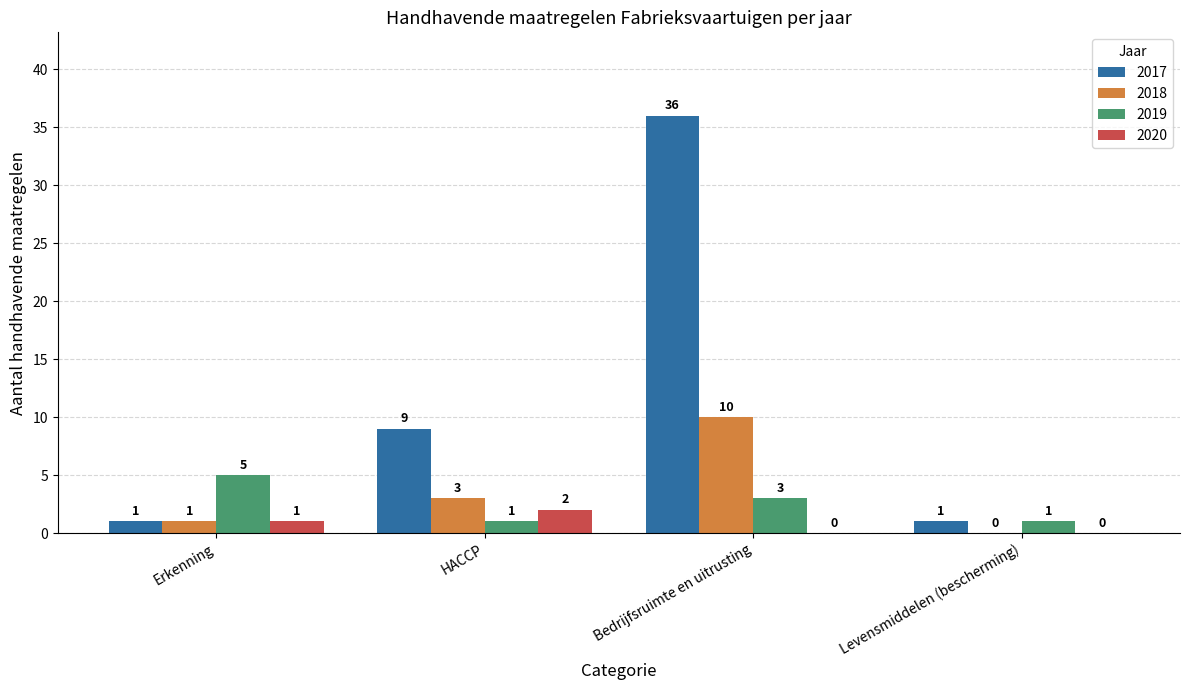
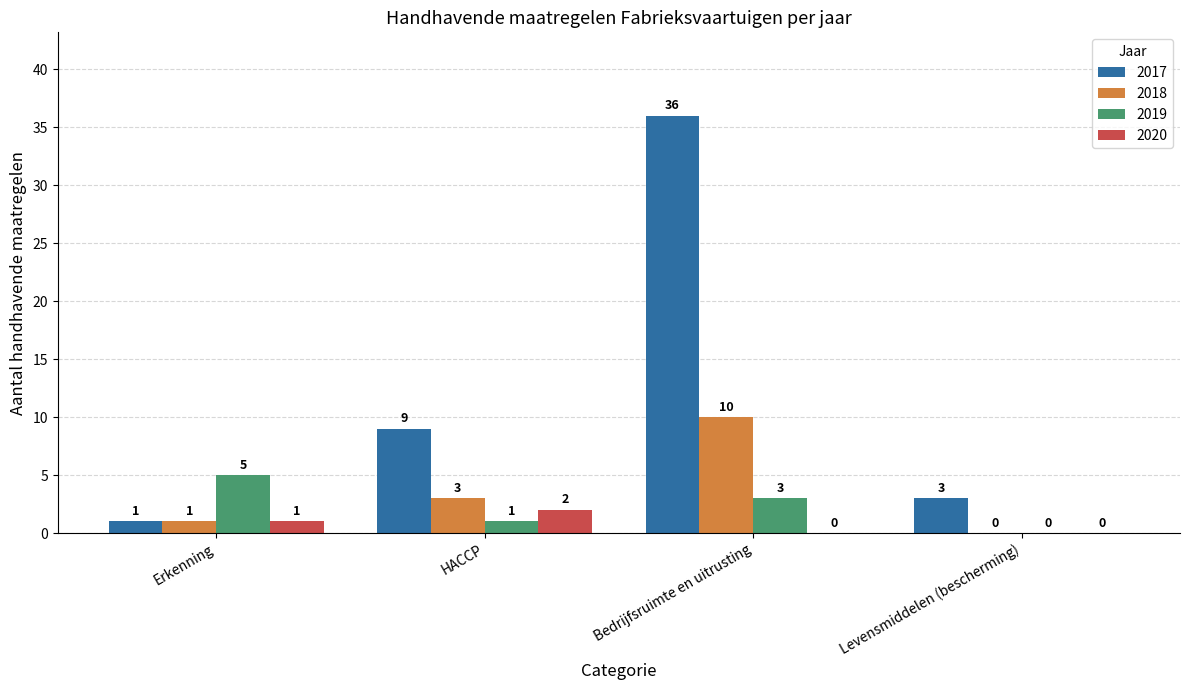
  {
    "2017": {
      "Erkenning": 1,
      "HACCP": 9,
      "Bedrijfsruimte en uitrusting": 36,
-     "Levensmiddelen (bescherming)": 1
+     "Levensmiddelen (bescherming)": 3
    },
    "2019": {
      "Erkenning": 5,
      "HACCP": 1,
      "Bedrijfsruimte en uitrusting": 3,
-     "Levensmiddelen (bescherming)": 1
+     "Levensmiddelen (bescherming)": 0
    }
  }
